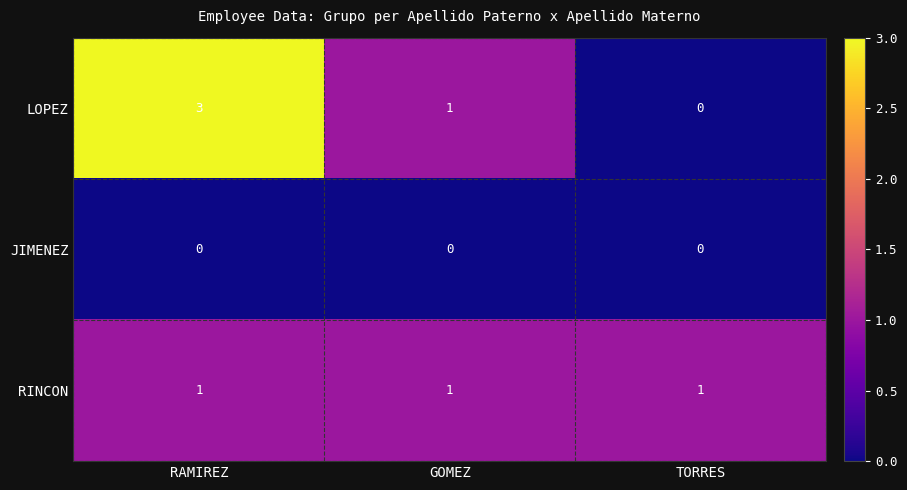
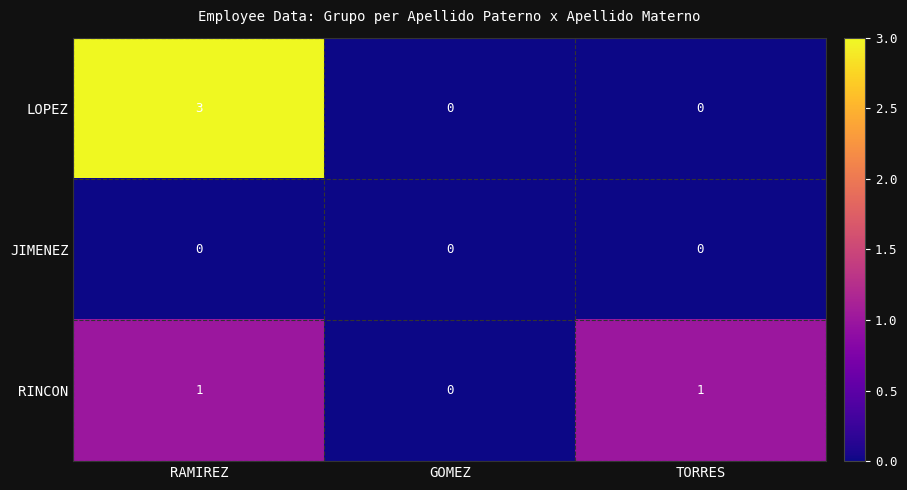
  {
    "LOPEZ": {
      "RAMIREZ": 3,
-     "GOMEZ": 1,
+     "GOMEZ": 0,
      "TORRES": 0
    },
    "JIMENEZ": {
      "RAMIREZ": 0,
      "GOMEZ": 0,
      "TORRES": 0
    },
    "RINCON": {
      "RAMIREZ": 1,
-     "GOMEZ": 1,
+     "GOMEZ": 0,
      "TORRES": 1
    }
  }
